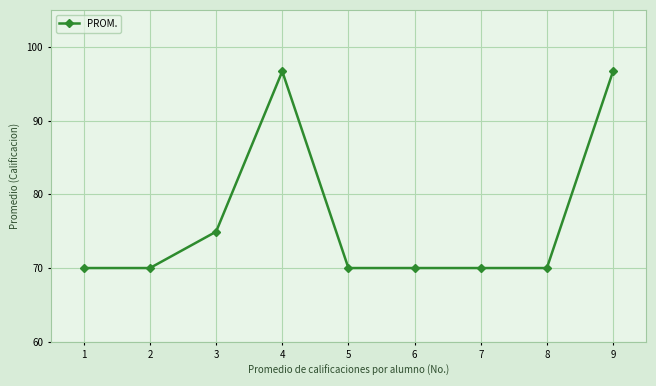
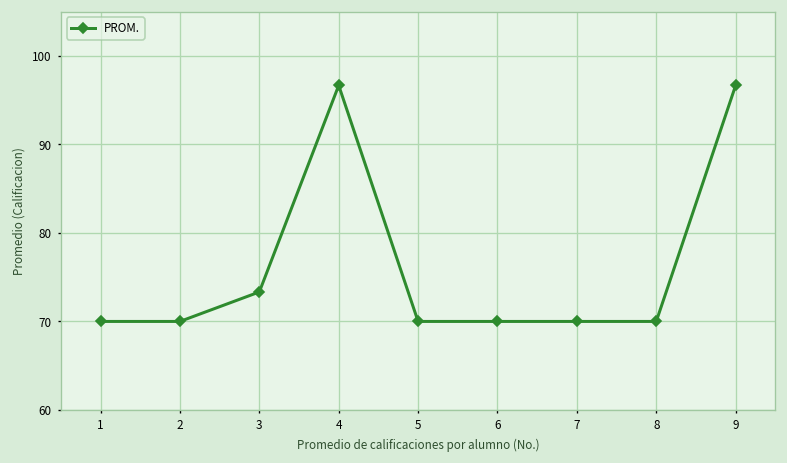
  {
    "1": 70,
    "2": 70,
-   "3": 75,
+   "3": 73,
    "4": 97,
    "5": 70,
    "6": 70,
    "7": 70,
    "8": 70,
    "9": 97
  }
